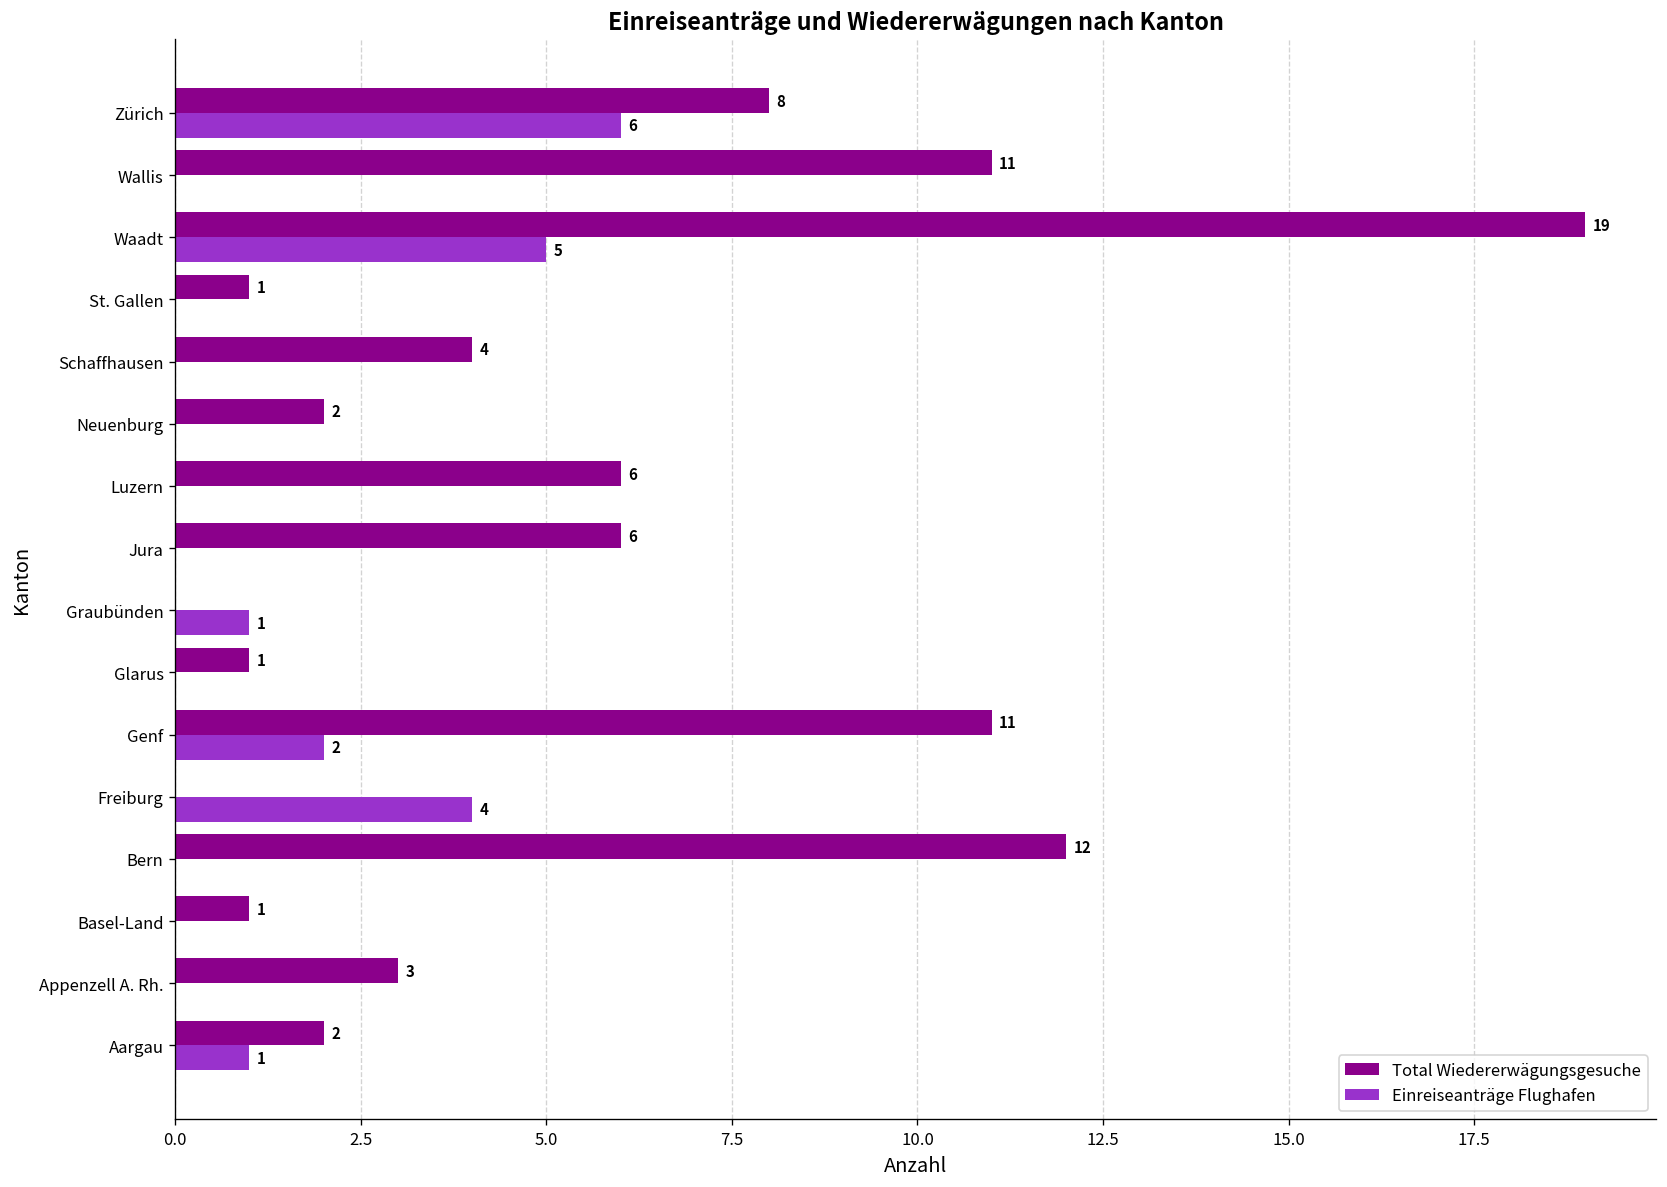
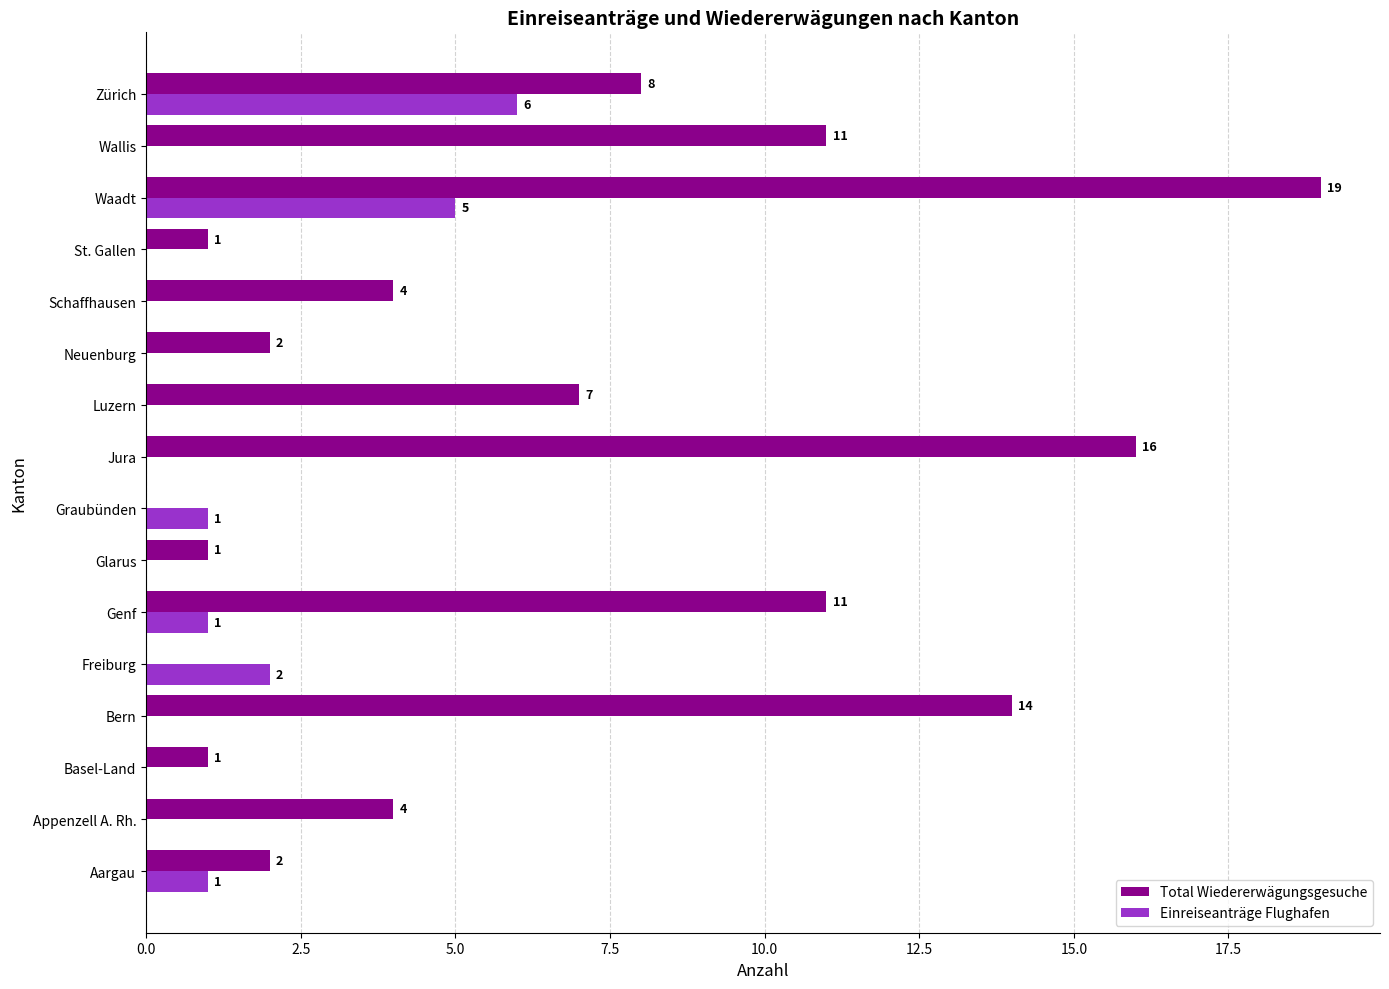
  {
    "Total Wiedererwägungsgesuche": {
      "Zürich": 8,
      "Wallis": 11,
      "Waadt": 19,
      "St. Gallen": 1,
      "Schaffhausen": 4,
      "Neuenburg": 2,
-     "Luzern": 6,
-     "Jura": 6,
+     "Luzern": 7,
+     "Jura": 16,
      "Glarus": 1,
      "Genf": 11,
-     "Bern": 12,
+     "Bern": 14,
      "Basel-Land": 1,
-     "Appenzell A. Rh.": 3,
+     "Appenzell A. Rh.": 4,
      "Aargau": 2
    },
    "Einreiseanträge Flughafen": {
      "Zürich": 6,
      "Waadt": 5,
      "Graubünden": 1,
-     "Genf": 2,
-     "Freiburg": 4,
+     "Genf": 1,
+     "Freiburg": 2,
      "Aargau": 1
    }
  }
